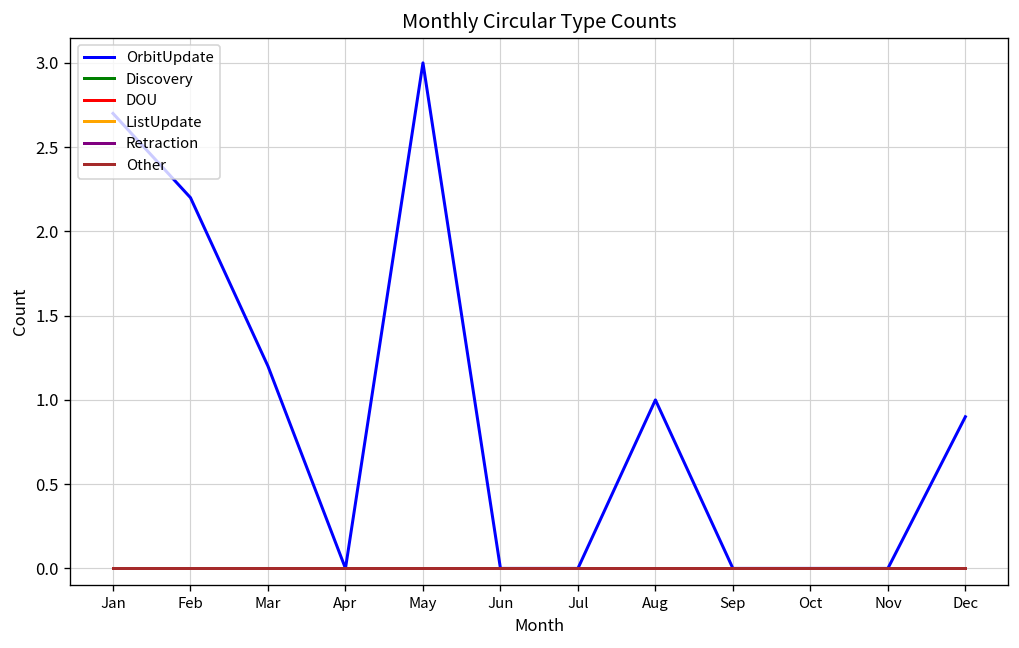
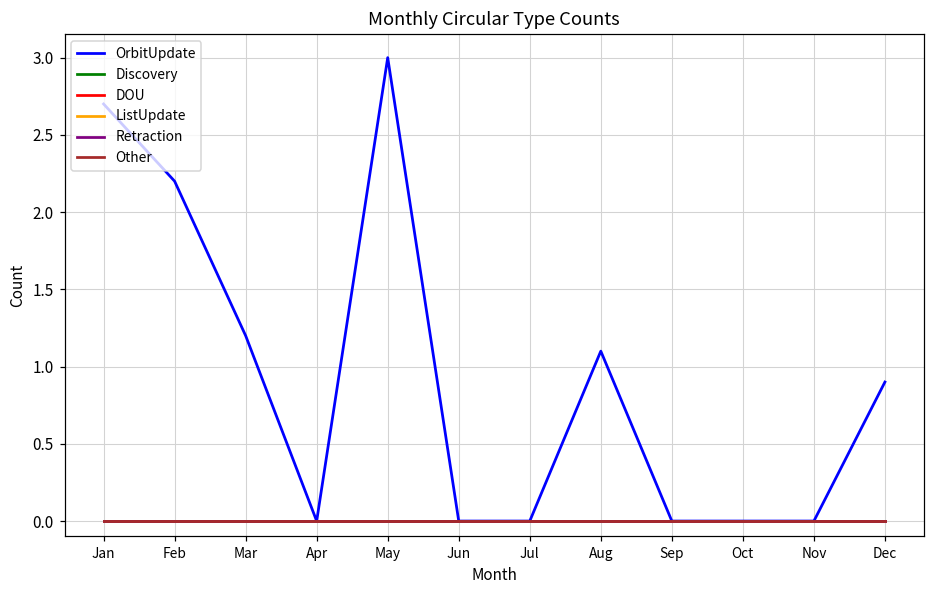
  {
    "OrbitUpdate": {
      "Feb": 2.2,
      "Mar": 1.2,
      "May": 3.0,
-     "Aug": 1.0,
+     "Aug": 1.1,
      "Dec": 0.9
    },
    "Other": {
      "Jan": 0.0,
      "Feb": 0.0,
      "Mar": 0.0,
      "May": 0.0,
      "Aug": 0.0,
      "Dec": 0.0
    }
  }
